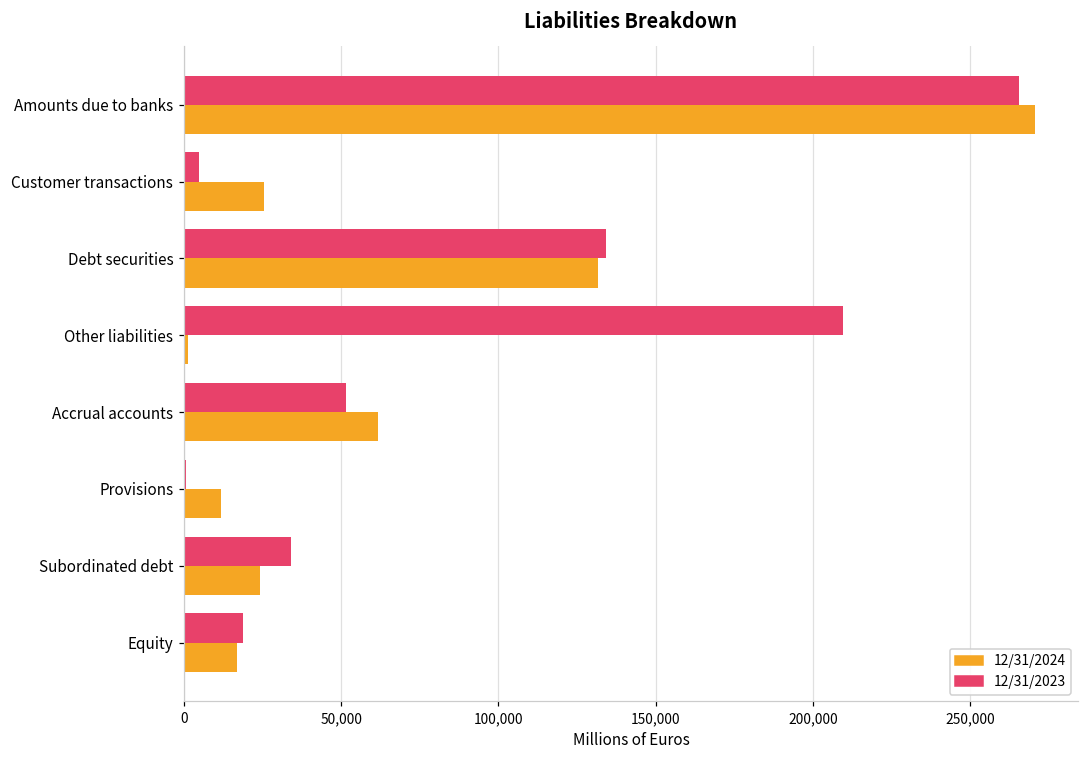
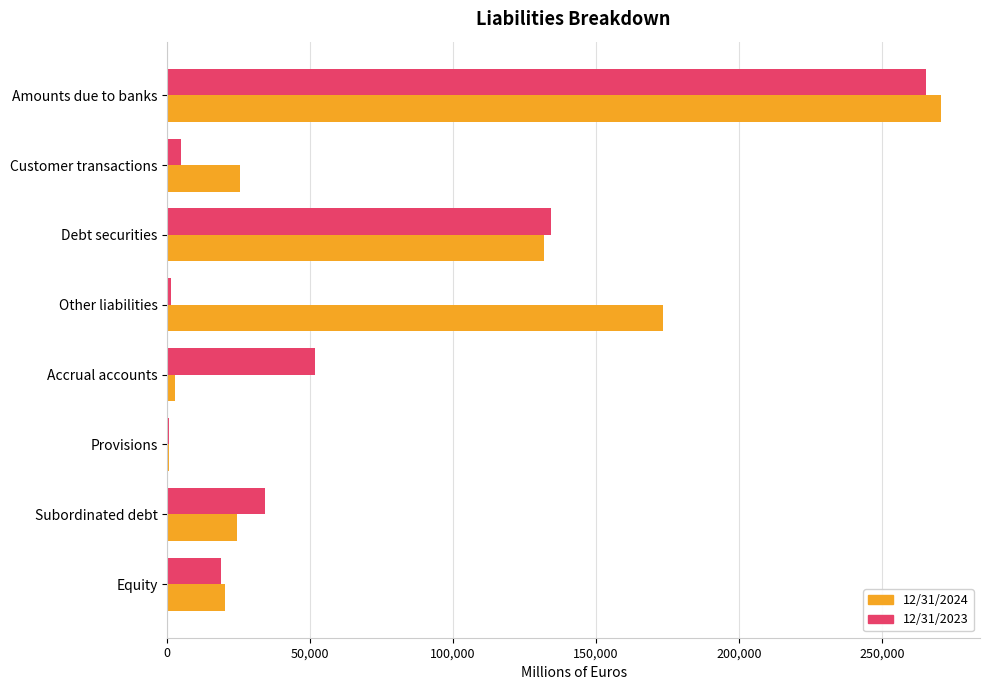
  {
    "12/31/2023": {
      "Amounts due to banks": "266,000",
      "Customer transactions": "5,000",
      "Debt securities": "134,000",
-     "Other liabilities": "210,000",
+     "Other liabilities": "1,000",
      "Accrual accounts": "52,000",
      "Subordinated debt": "34,000",
      "Equity": "19,000"
    },
    "12/31/2024": {
      "Amounts due to banks": "271,000",
      "Customer transactions": "25,000",
      "Debt securities": "132,000",
-     "Other liabilities": "1,000",
-     "Accrual accounts": "62,000",
-     "Provisions": "12,000",
+     "Other liabilities": "173,000",
+     "Accrual accounts": "3,000",
+     "Provisions": "1,000",
      "Subordinated debt": "24,000",
-     "Equity": "17,000"
+     "Equity": "20,000"
    }
  }
